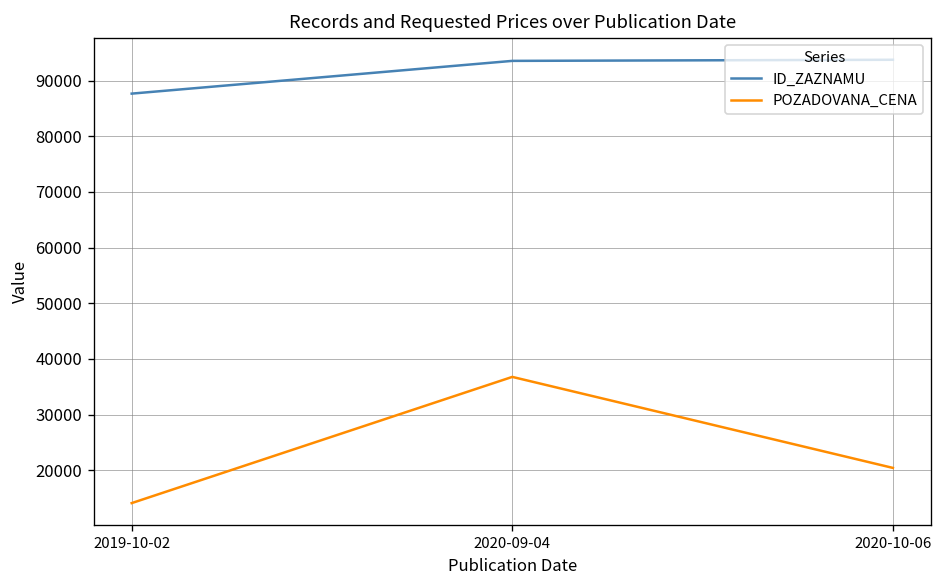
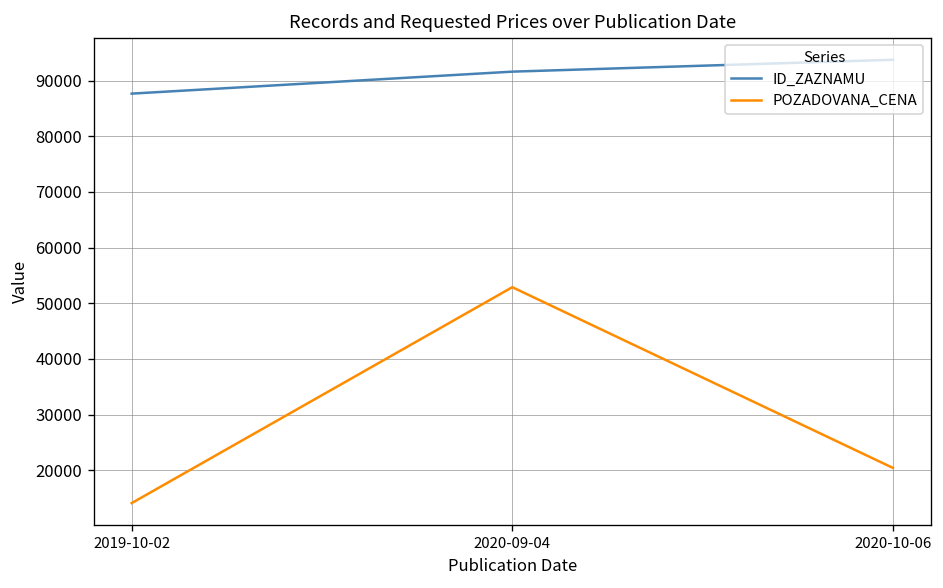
  {
    "ID_ZAZNAMU": {
      "2019-10-02": 88000,
-     "2020-09-04": 94000
+     "2020-09-04": 92000
    },
    "POZADOVANA_CENA": {
      "2019-10-02": 14000,
-     "2020-09-04": 37000,
+     "2020-09-04": 53000,
      "2020-10-06": 20000
    }
  }
